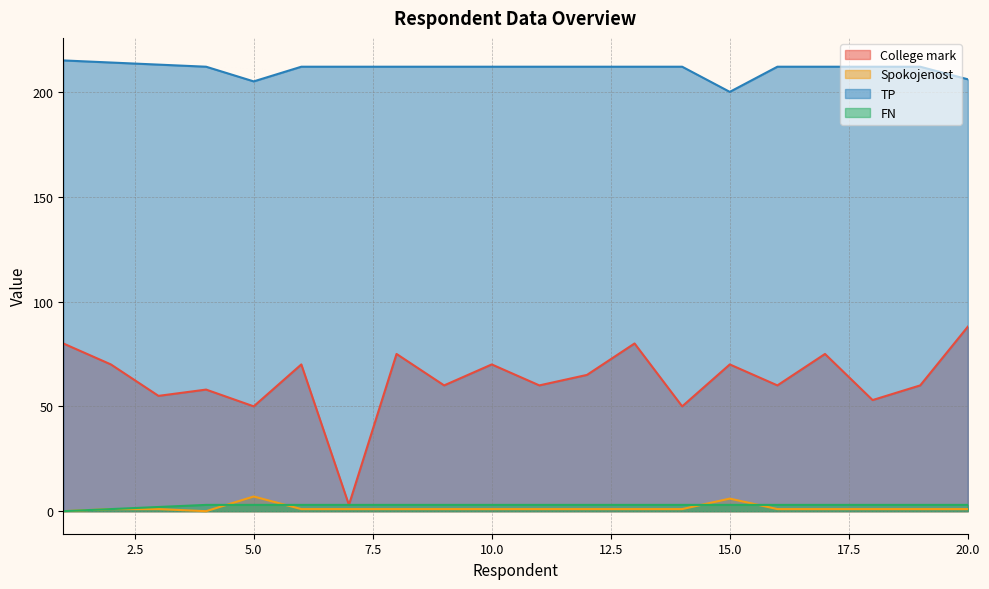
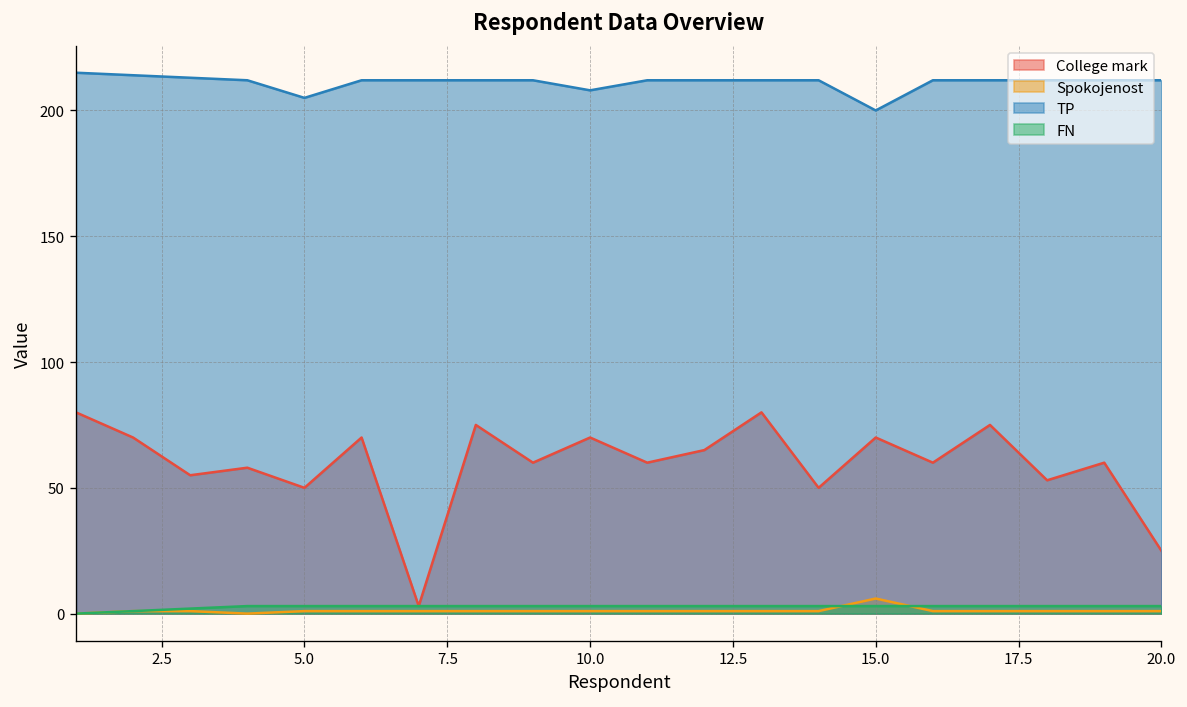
  {
    "College mark": {
      "5.0": 50,
      "10.0": 70,
      "15.0": 70,
-     "20.0": 88
+     "20.0": 25
    },
    "Spokojenost": {
-     "5.0": 7,
+     "5.0": 1,
      "10.0": 1,
      "15.0": 6,
      "20.0": 1
    },
    "TP": {
      "5.0": 205,
-     "10.0": 212,
+     "10.0": 208,
      "15.0": 200,
-     "20.0": 206
+     "20.0": 212
    },
    "FN": {
      "5.0": 3,
      "10.0": 3,
      "15.0": 3,
      "20.0": 3
    }
  }
